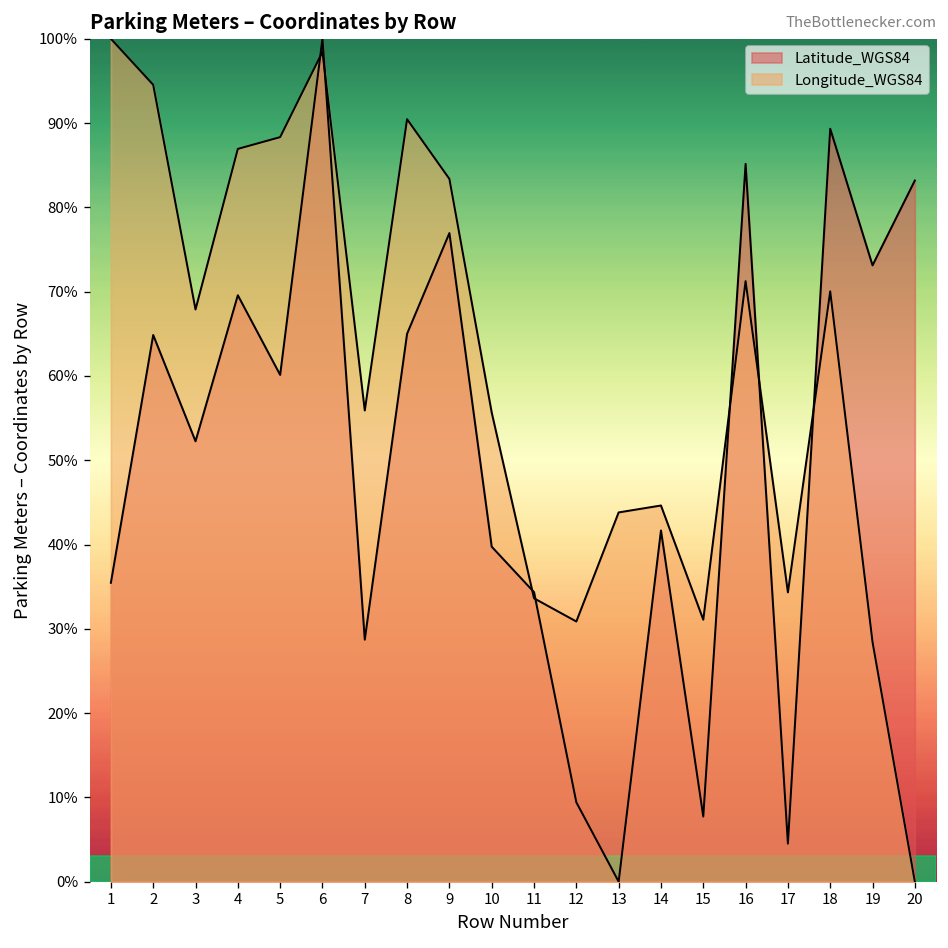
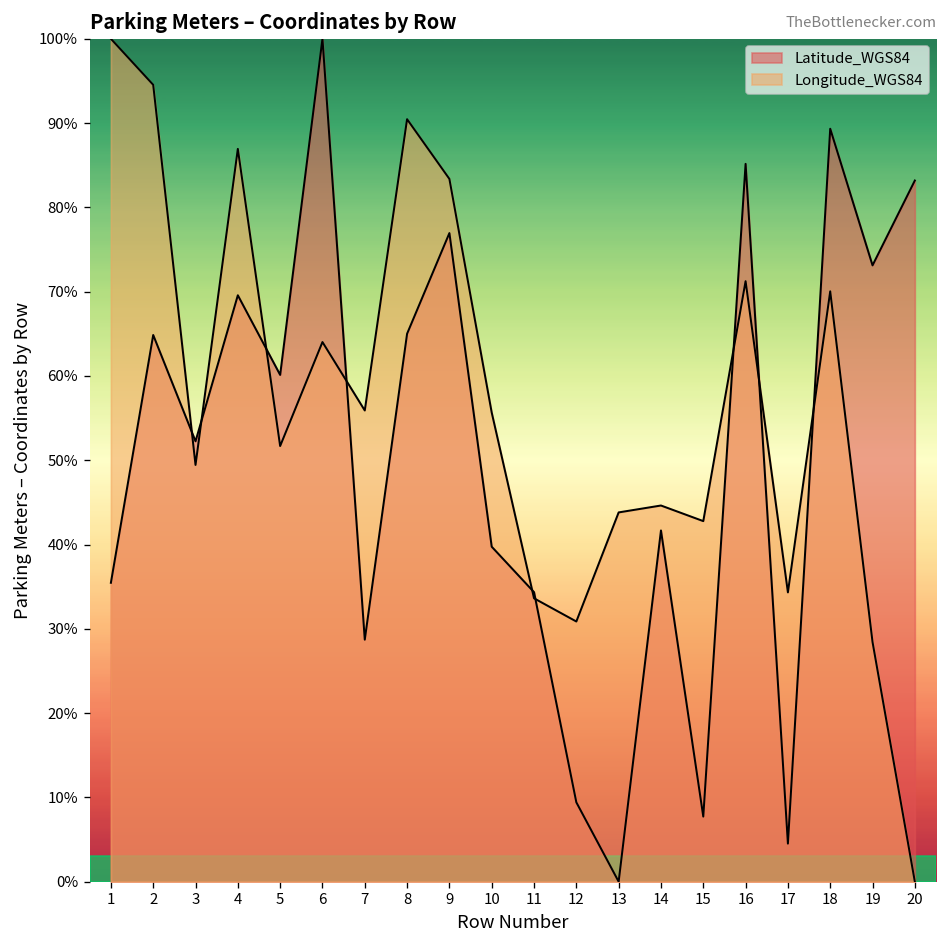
  {
    "Latitude_WGS84": {
      "1": "35%",
      "2": "65%",
      "3": "52%",
      "4": "70%",
      "5": "60%",
      "6": "100%",
      "7": "29%",
      "8": "65%",
      "9": "77%",
      "10": "40%",
      "11": "34%",
      "12": "9%",
      "14": "42%",
      "15": "8%",
      "16": "85%",
      "17": "5%",
      "18": "89%",
      "19": "73%",
      "20": "83%"
    },
    "Longitude_WGS84": {
      "1": "100%",
      "2": "95%",
-     "3": "68%",
+     "3": "49%",
      "4": "87%",
-     "5": "88%",
-     "6": "98%",
+     "5": "52%",
+     "6": "64%",
      "7": "56%",
      "8": "90%",
      "9": "83%",
      "10": "56%",
      "11": "34%",
      "12": "31%",
      "13": "44%",
      "14": "45%",
-     "15": "31%",
+     "15": "43%",
      "16": "71%",
      "17": "34%",
      "18": "70%",
      "19": "28%"
    }
  }
